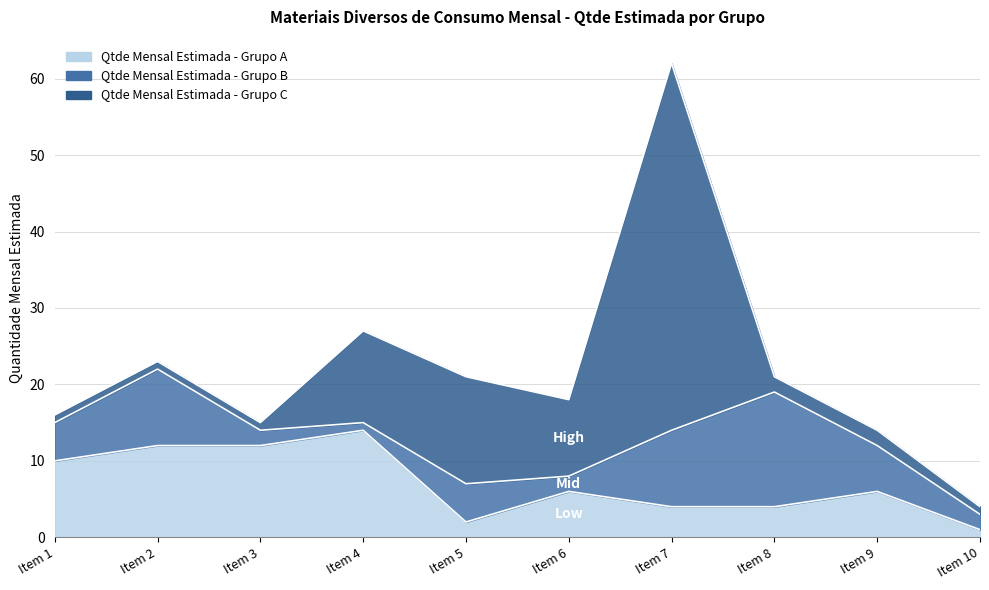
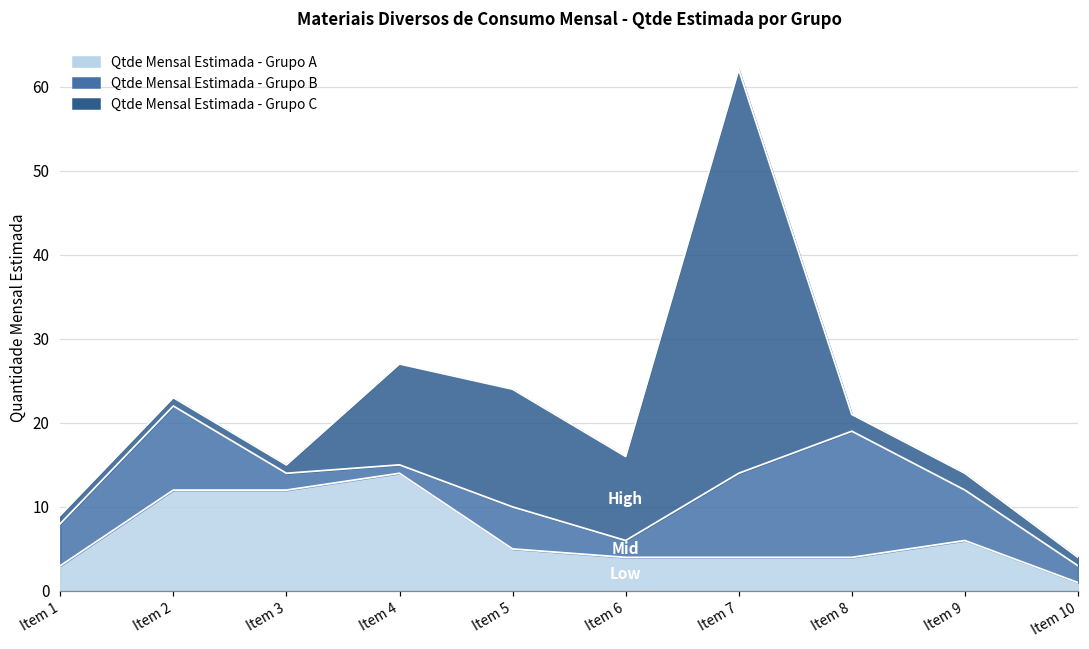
  {
    "Qtde Mensal Estimada - Grupo A": {
-     "Item 1": 10,
+     "Item 1": 3,
      "Item 2": 12,
      "Item 3": 12,
      "Item 4": 14,
-     "Item 5": 2,
-     "Item 6": 6,
+     "Item 5": 5,
+     "Item 6": 4,
      "Item 7": 4,
      "Item 8": 4,
      "Item 9": 6,
      "Item 10": 1
    }
  }
